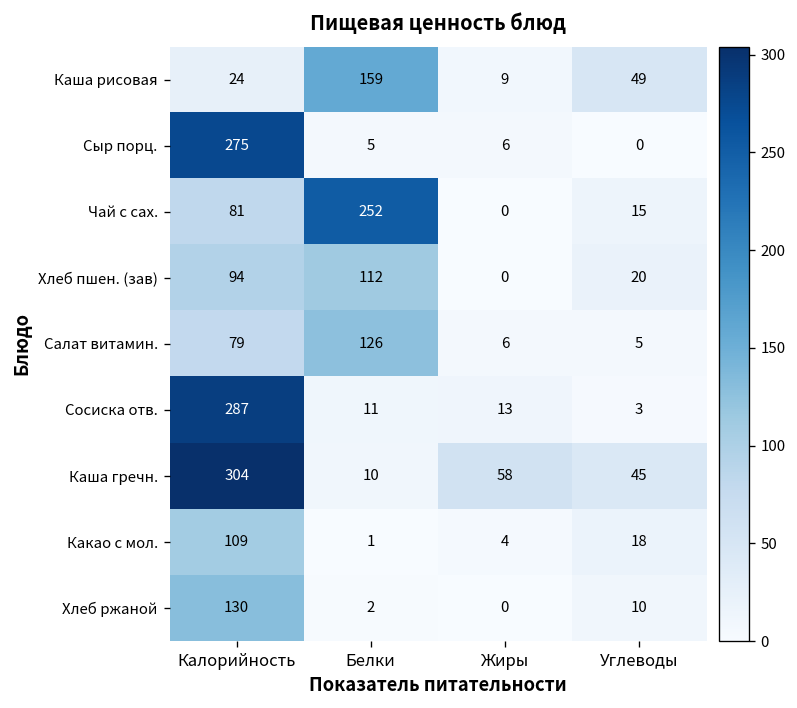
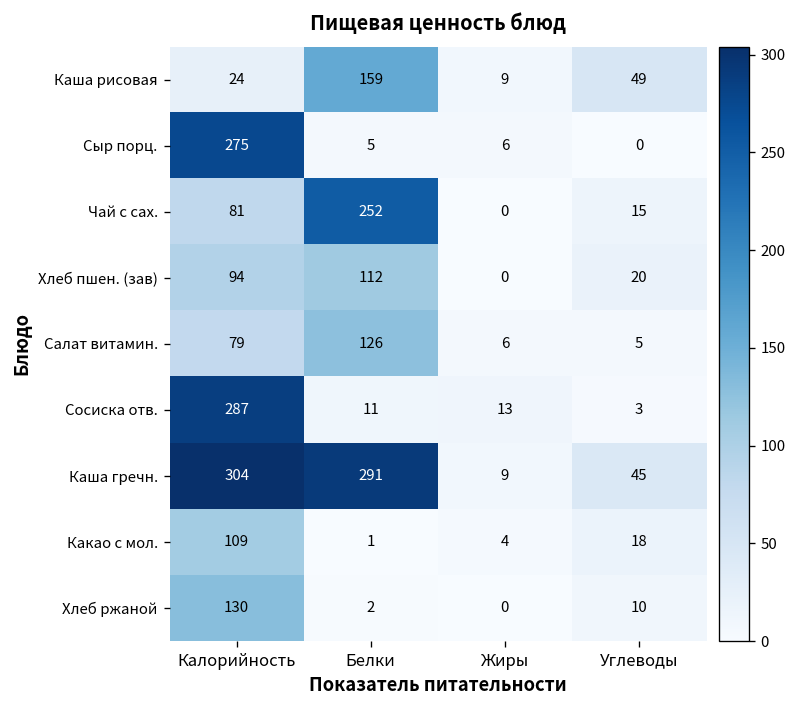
  {
    "Каша рисовая": {
      "Калорийность": 24,
      "Белки": 159,
      "Жиры": 9,
      "Углеводы": 49
    },
    "Сыр порц.": {
      "Калорийность": 275,
      "Белки": 5,
      "Жиры": 6,
      "Углеводы": 0
    },
    "Чай с сах.": {
      "Калорийность": 81,
      "Белки": 252,
      "Жиры": 0,
      "Углеводы": 15
    },
    "Хлеб пшен. (зав)": {
      "Калорийность": 94,
      "Белки": 112,
      "Жиры": 0,
      "Углеводы": 20
    },
    "Салат витамин.": {
      "Калорийность": 79,
      "Белки": 126,
      "Жиры": 6,
      "Углеводы": 5
    },
    "Сосиска отв.": {
      "Калорийность": 287,
      "Белки": 11,
      "Жиры": 13,
      "Углеводы": 3
    },
    "Каша гречн.": {
      "Калорийность": 304,
-     "Белки": 10,
-     "Жиры": 58,
+     "Белки": 291,
+     "Жиры": 9,
      "Углеводы": 45
    },
    "Какао с мол.": {
      "Калорийность": 109,
      "Белки": 1,
      "Жиры": 4,
      "Углеводы": 18
    },
    "Хлеб ржаной": {
      "Калорийность": 130,
      "Белки": 2,
      "Жиры": 0,
      "Углеводы": 10
    }
  }
